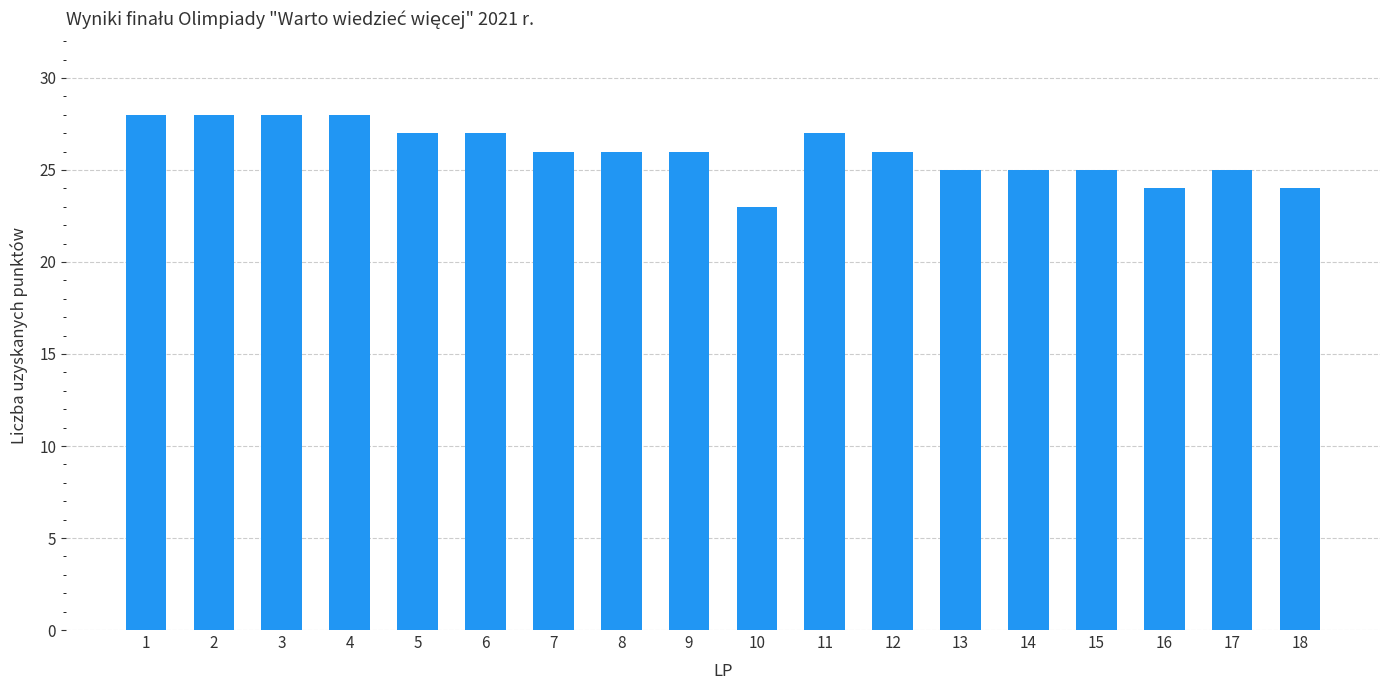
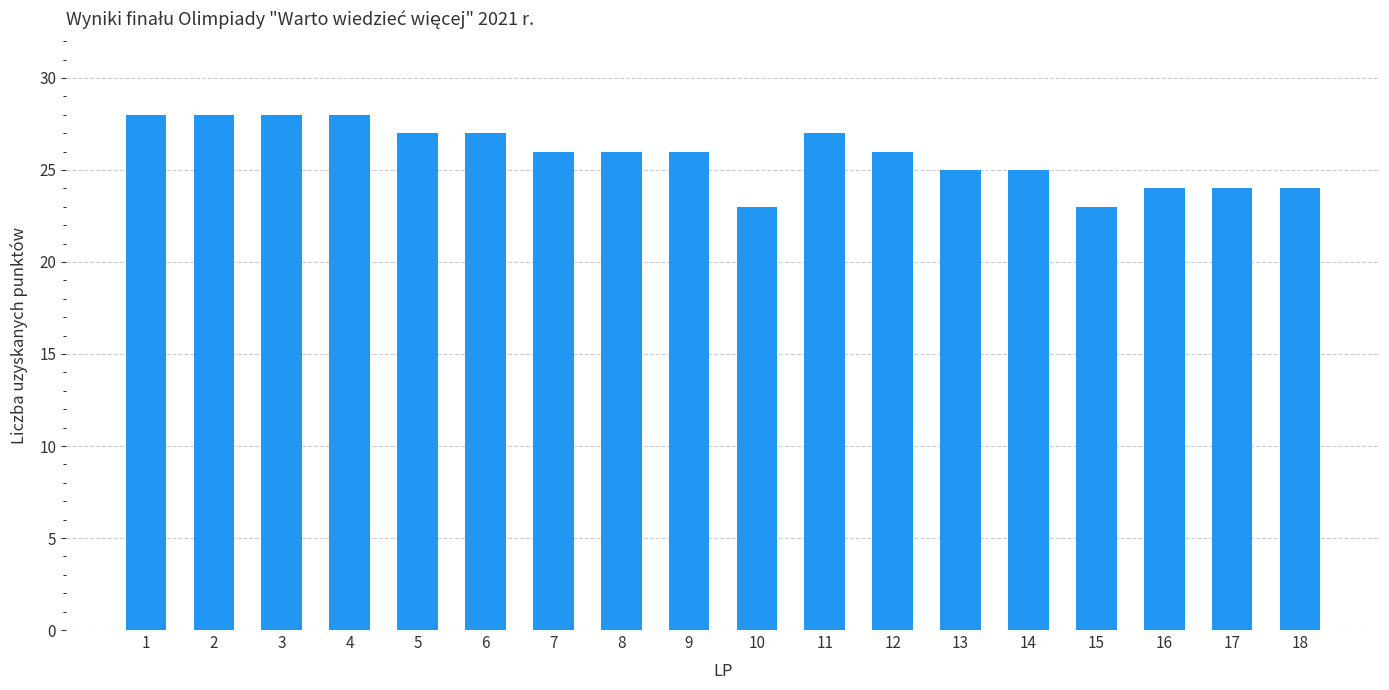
  {
    "1": 28,
    "2": 28,
    "3": 28,
    "4": 28,
    "5": 27,
    "6": 27,
    "7": 26,
    "8": 26,
    "9": 26,
    "10": 23,
    "11": 27,
    "12": 26,
    "13": 25,
    "14": 25,
-   "15": 25,
+   "15": 23,
    "16": 24,
-   "17": 25,
+   "17": 24,
    "18": 24
  }
